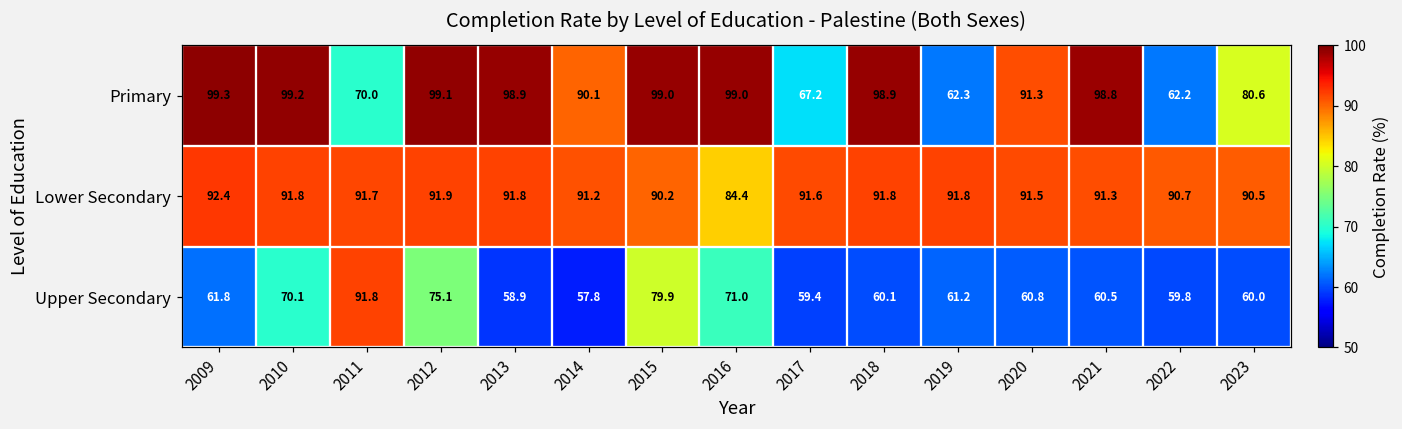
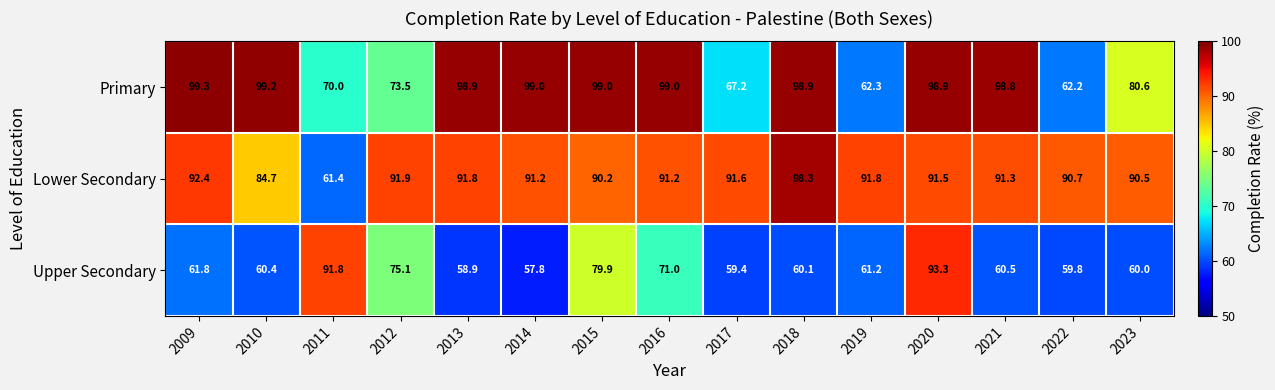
  {
    "Primary": {
      "2009": 99.3,
      "2010": 99.2,
      "2011": 70.0,
-     "2012": 99.1,
+     "2012": 73.5,
      "2013": 98.9,
-     "2014": 90.1,
+     "2014": 99.0,
      "2015": 99.0,
      "2016": 99.0,
      "2017": 67.2,
      "2018": 98.9,
      "2019": 62.3,
-     "2020": 91.3,
+     "2020": 98.9,
      "2021": 98.8,
      "2022": 62.2,
      "2023": 80.6
    },
    "Lower Secondary": {
      "2009": 92.4,
-     "2010": 91.8,
-     "2011": 91.7,
+     "2010": 84.7,
+     "2011": 61.4,
      "2012": 91.9,
      "2013": 91.8,
      "2014": 91.2,
      "2015": 90.2,
-     "2016": 84.4,
+     "2016": 91.2,
      "2017": 91.6,
-     "2018": 91.8,
+     "2018": 98.3,
      "2019": 91.8,
      "2020": 91.5,
      "2021": 91.3,
      "2022": 90.7,
      "2023": 90.5
    },
    "Upper Secondary": {
      "2009": 61.8,
-     "2010": 70.1,
+     "2010": 60.4,
      "2011": 91.8,
      "2012": 75.1,
      "2013": 58.9,
      "2014": 57.8,
      "2015": 79.9,
      "2016": 71.0,
      "2017": 59.4,
      "2018": 60.1,
      "2019": 61.2,
-     "2020": 60.8,
+     "2020": 93.3,
      "2021": 60.5,
      "2022": 59.8,
      "2023": 60.0
    }
  }
